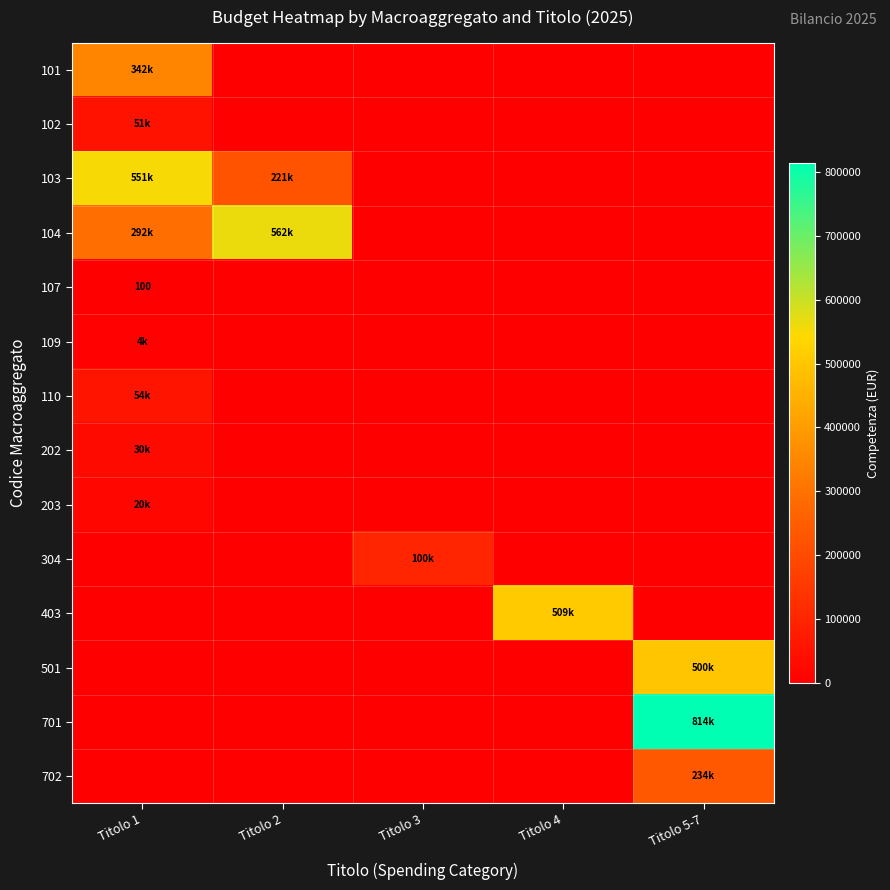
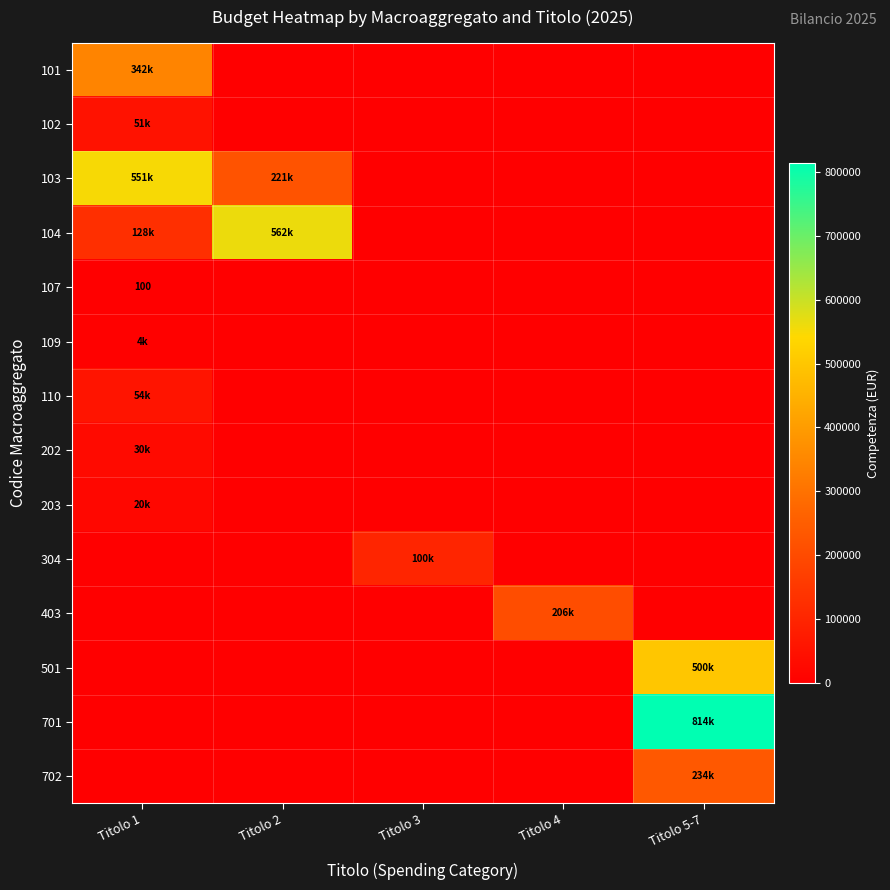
  {
    "101": {
      "Titolo 1": "342k"
    },
    "102": {
      "Titolo 1": "51k"
    },
    "103": {
      "Titolo 1": "551k",
      "Titolo 2": "221k"
    },
    "104": {
-     "Titolo 1": "292k",
+     "Titolo 1": "128k",
      "Titolo 2": "562k"
    },
    "107": {
      "Titolo 1": "100"
    },
    "109": {
      "Titolo 1": "4k"
    },
    "110": {
      "Titolo 1": "54k"
    },
    "202": {
      "Titolo 1": "30k"
    },
    "203": {
      "Titolo 1": "20k"
    },
    "304": {
      "Titolo 3": "100k"
    },
    "403": {
-     "Titolo 4": "509k"
+     "Titolo 4": "206k"
    },
    "501": {
      "Titolo 5-7": "500k"
    },
    "701": {
      "Titolo 5-7": "814k"
    },
    "702": {
      "Titolo 5-7": "234k"
    }
  }
